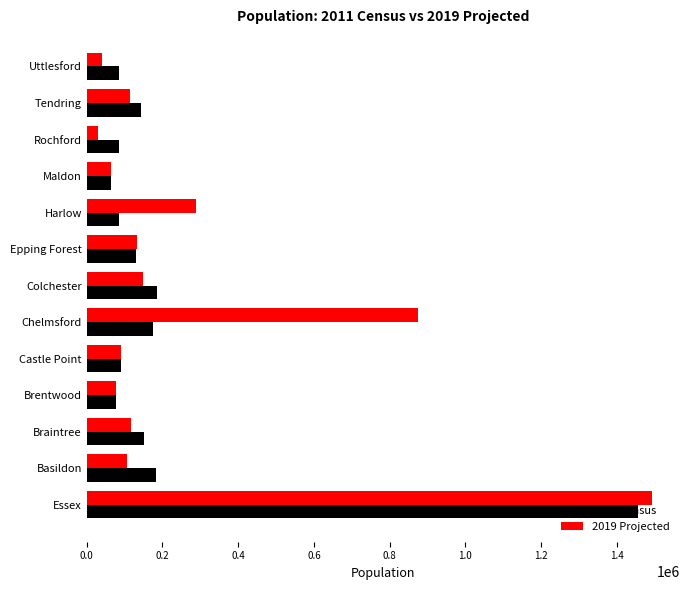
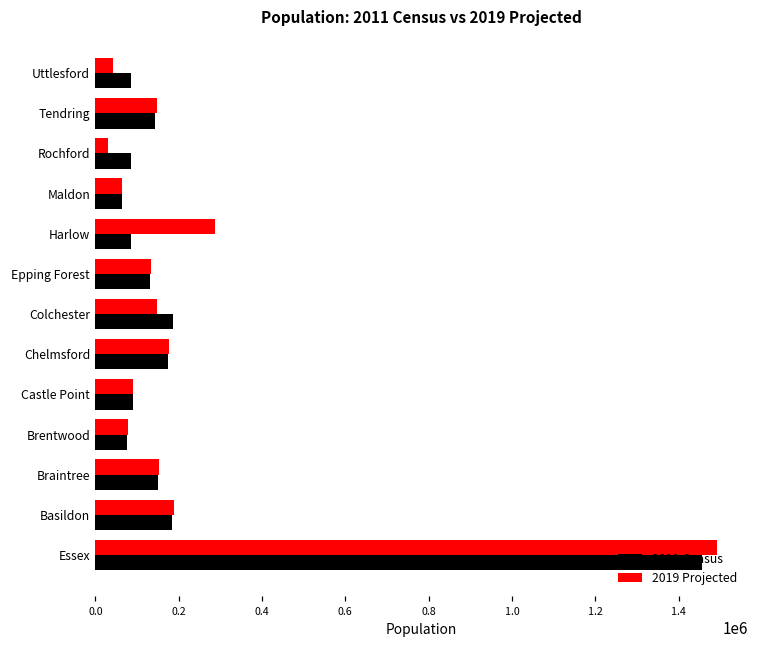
  {
    "2019 Projected": {
      "Uttlesford": 40000,
-     "Tendring": 120000,
+     "Tendring": 150000,
      "Rochford": 30000,
      "Maldon": 60000,
      "Harlow": 290000,
      "Epping Forest": 130000,
      "Colchester": 150000,
-     "Chelmsford": 870000,
+     "Chelmsford": 180000,
      "Castle Point": 90000,
      "Brentwood": 80000,
-     "Braintree": 120000,
-     "Basildon": 110000,
+     "Braintree": 150000,
+     "Basildon": 190000,
      "Essex": 1490000
    }
  }
